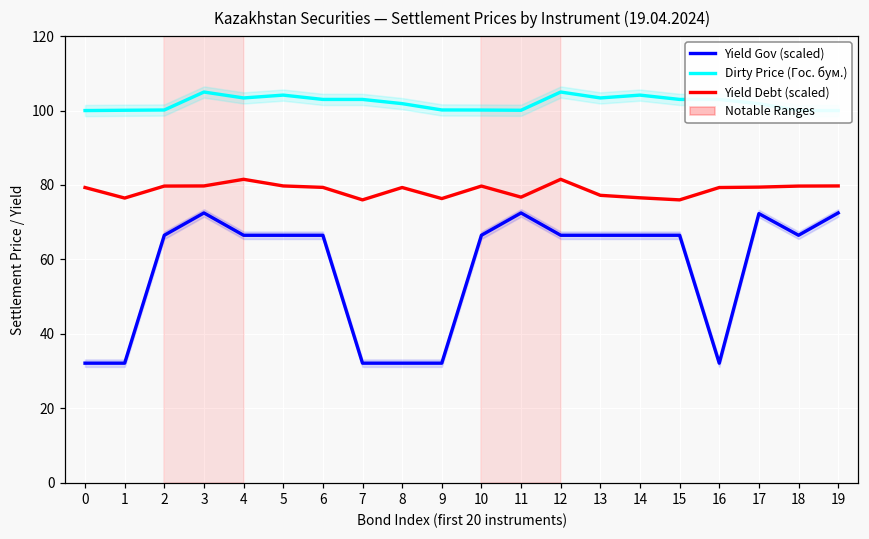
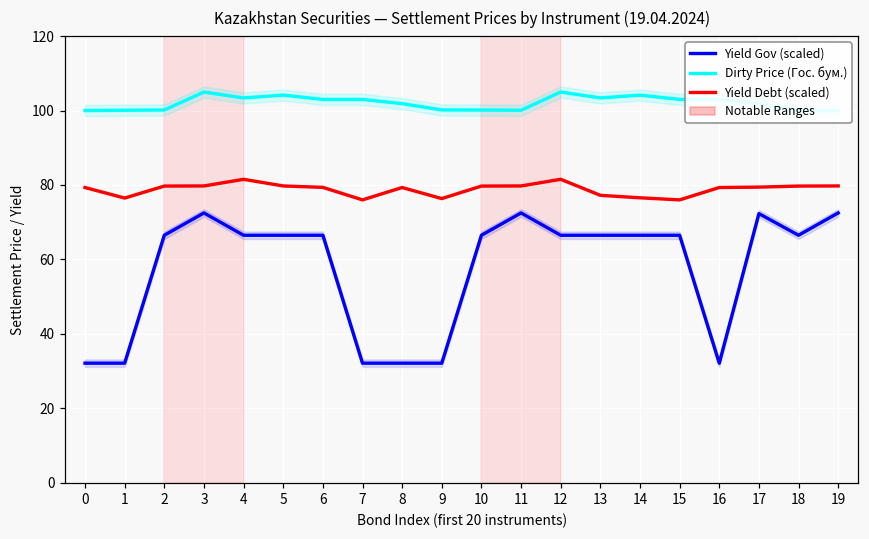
  {
    "Yield Debt (scaled)": {
      "0": 79,
      "1": 76,
      "2": 80,
      "3": 80,
      "4": 82,
      "5": 80,
      "6": 79,
      "7": 76,
      "8": 79,
      "9": 76,
      "10": 80,
-     "11": 77,
+     "11": 80,
      "12": 82,
      "13": 77,
      "14": 77,
      "15": 76,
      "16": 79,
      "17": 79,
      "18": 80,
      "19": 80
    }
  }
